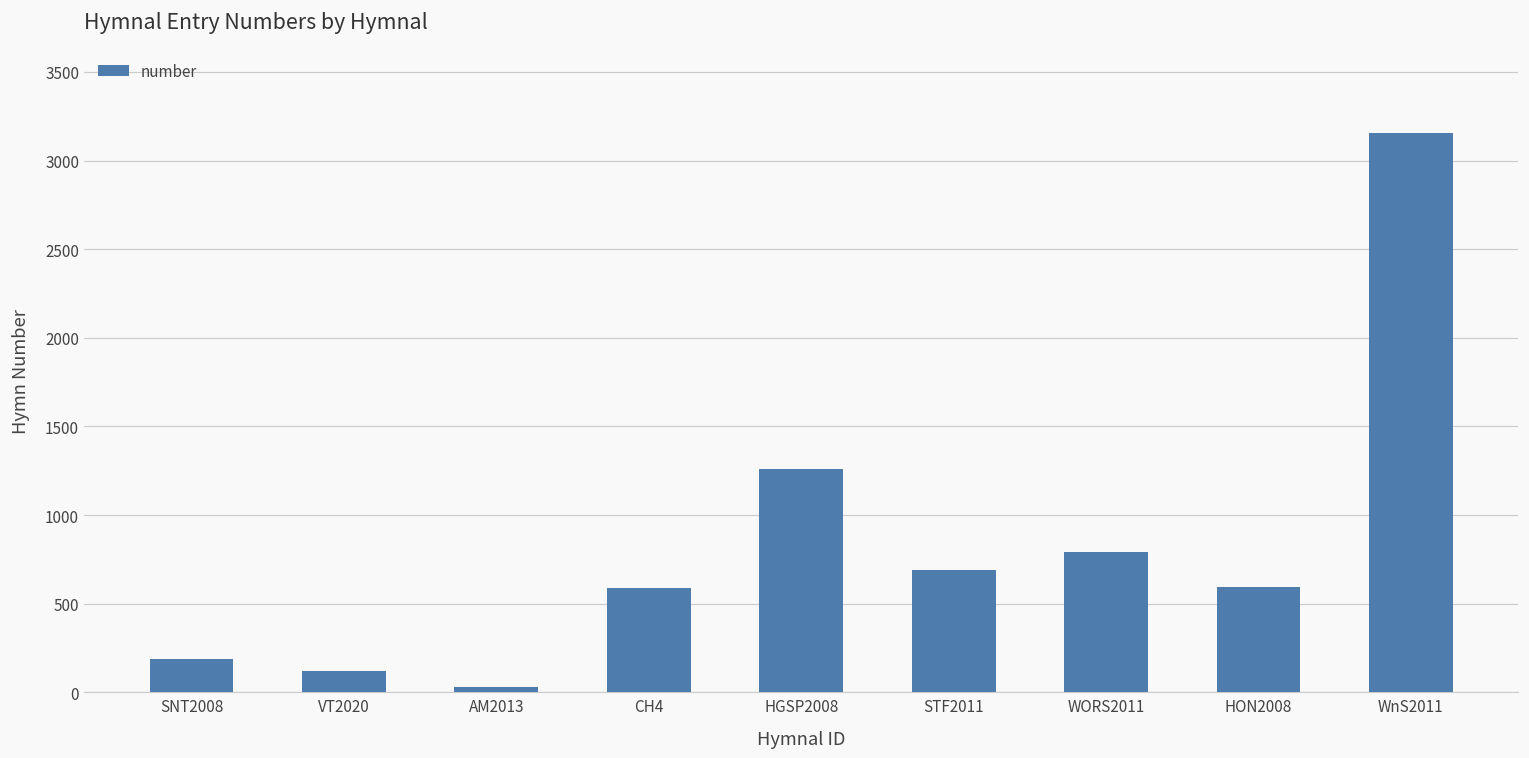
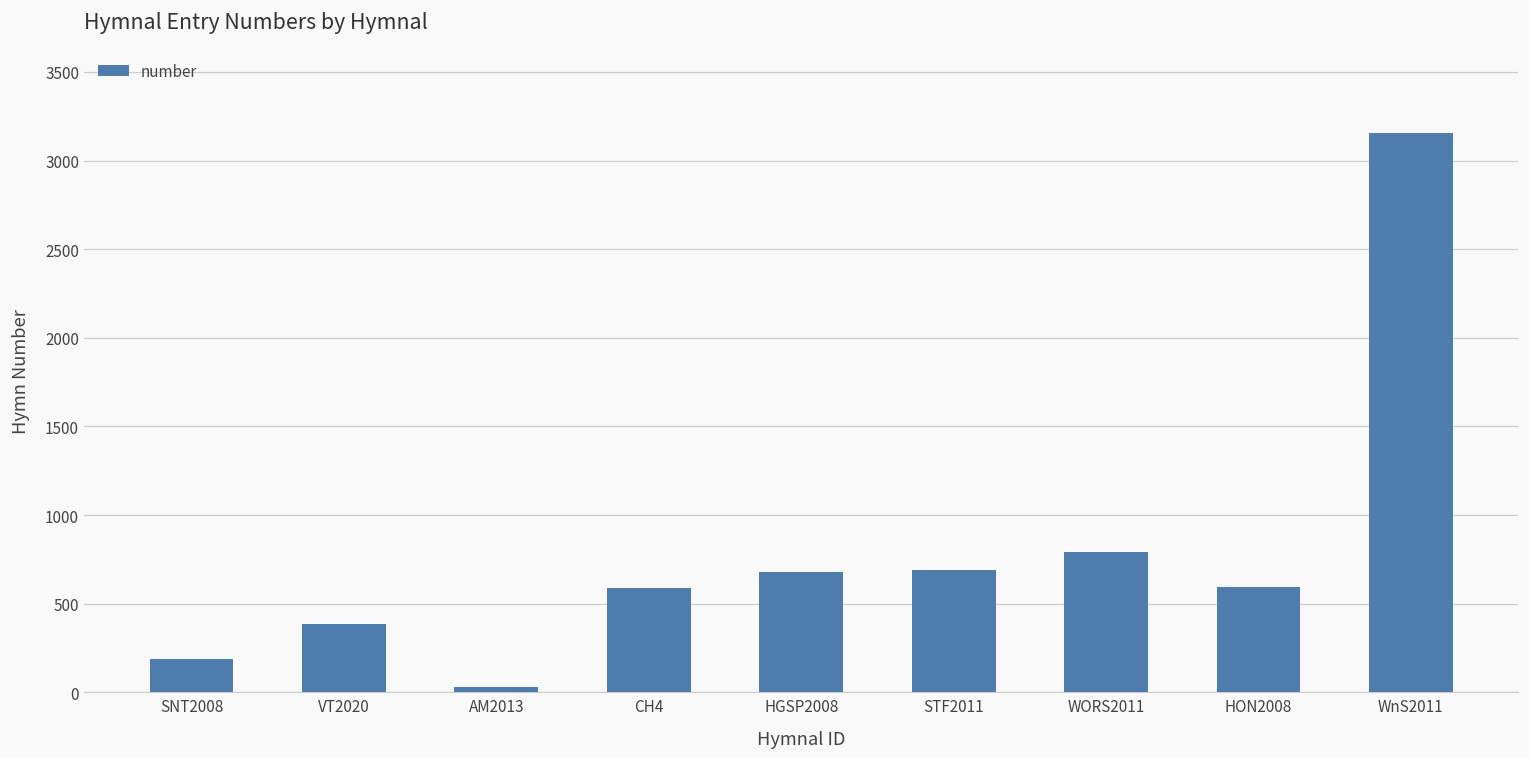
  {
    "SNT2008": 190,
-   "VT2020": 120,
+   "VT2020": 390,
    "AM2013": 30,
    "CH4": 590,
-   "HGSP2008": 1260,
+   "HGSP2008": 680,
    "STF2011": 690,
    "WORS2011": 790,
    "HON2008": 590,
    "WnS2011": 3160
  }
